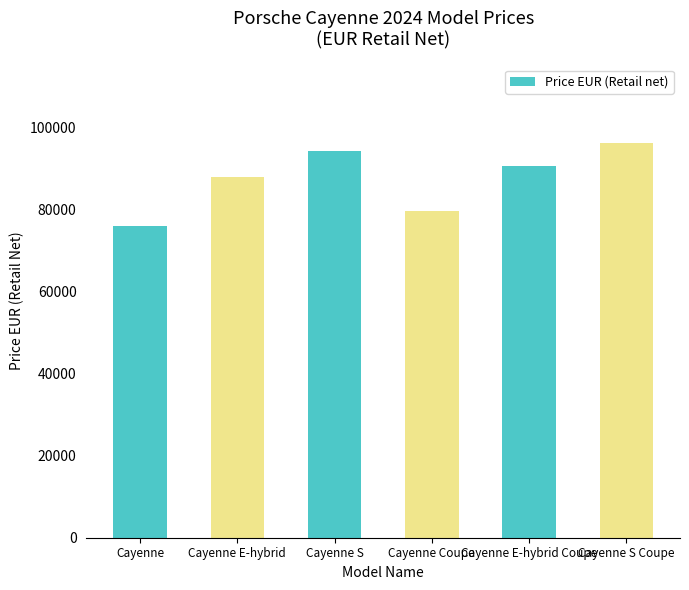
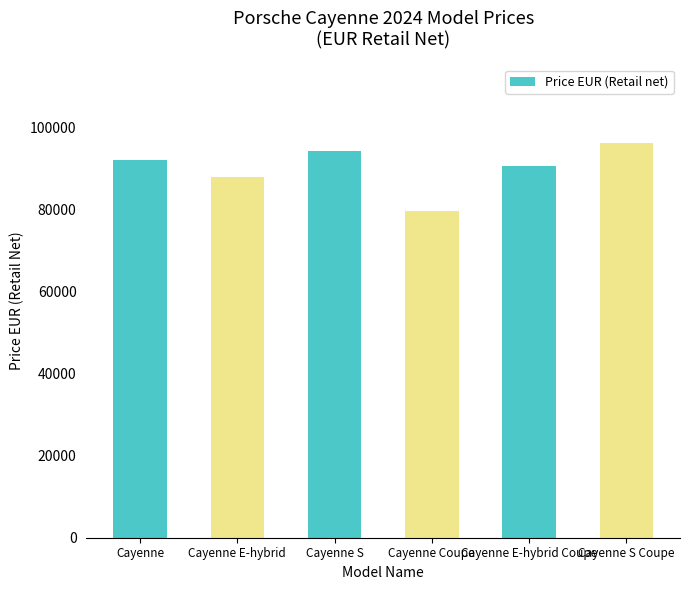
  {
-   "Cayenne": 76000,
+   "Cayenne": 92000,
    "Cayenne E-hybrid": 88000,
    "Cayenne S": 94000,
    "Cayenne E-hybrid Coupe": 91000
  }
